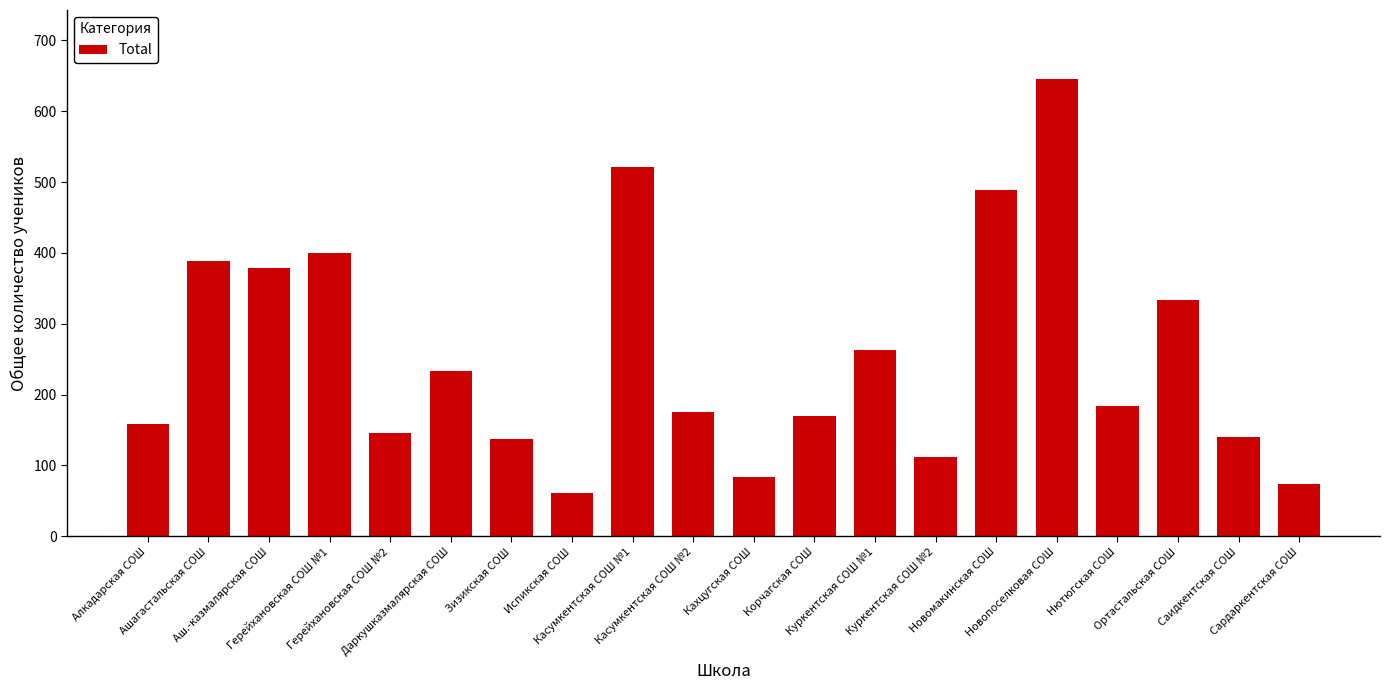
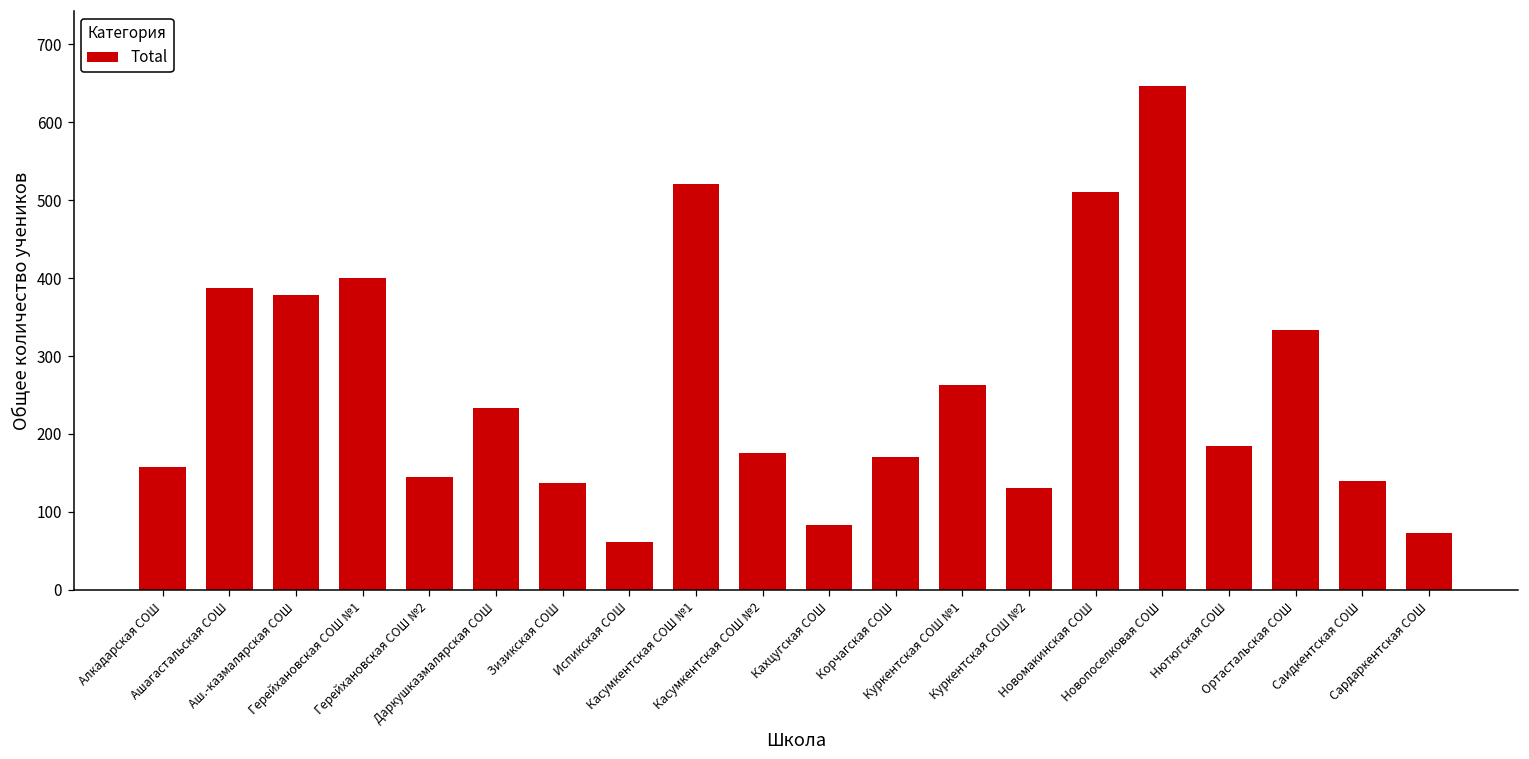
  {
    "Алкадарская СОШ": 160,
    "Ашагастальская СОШ": 390,
    "Аш.-казмалярская СОШ": 380,
    "Герейхановская СОШ №1": 400,
    "Герейхановская СОШ №2": 150,
    "Даркушказмалярская СОШ": 230,
    "Зизикская СОШ": 140,
    "Испикская СОШ": 60,
    "Касумкентская СОШ №1": 520,
    "Касумкентская СОШ №2": 180,
    "Кахцугская СОШ": 80,
    "Корчагская СОШ": 170,
    "Куркентская СОШ №1": 260,
-   "Куркентская СОШ №2": 110,
-   "Новомакинская СОШ": 490,
+   "Куркентская СОШ №2": 130,
+   "Новомакинская СОШ": 510,
    "Новопоселковая СОШ": 650,
    "Нютюгская СОШ": 180,
    "Ортастальская СОШ": 330,
    "Саидкентская СОШ": 140,
    "Сардаркентская СОШ": 70
  }
